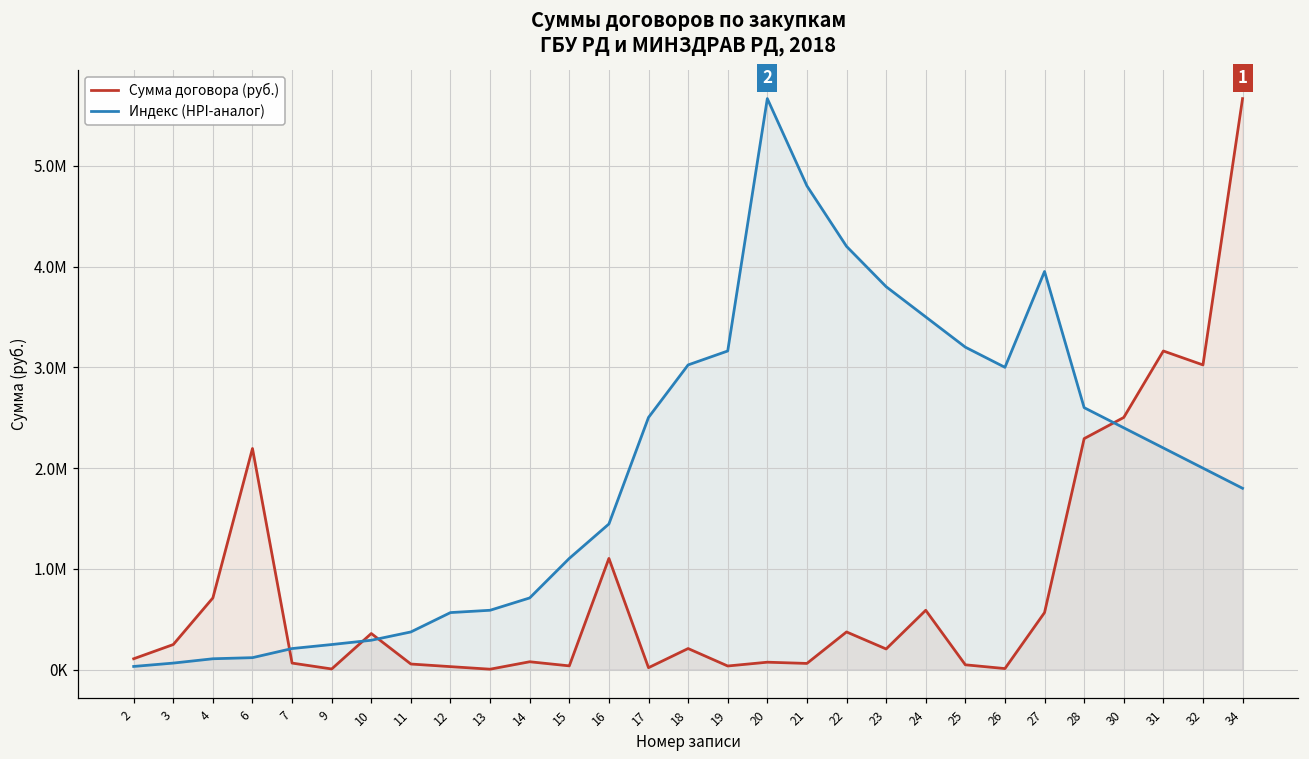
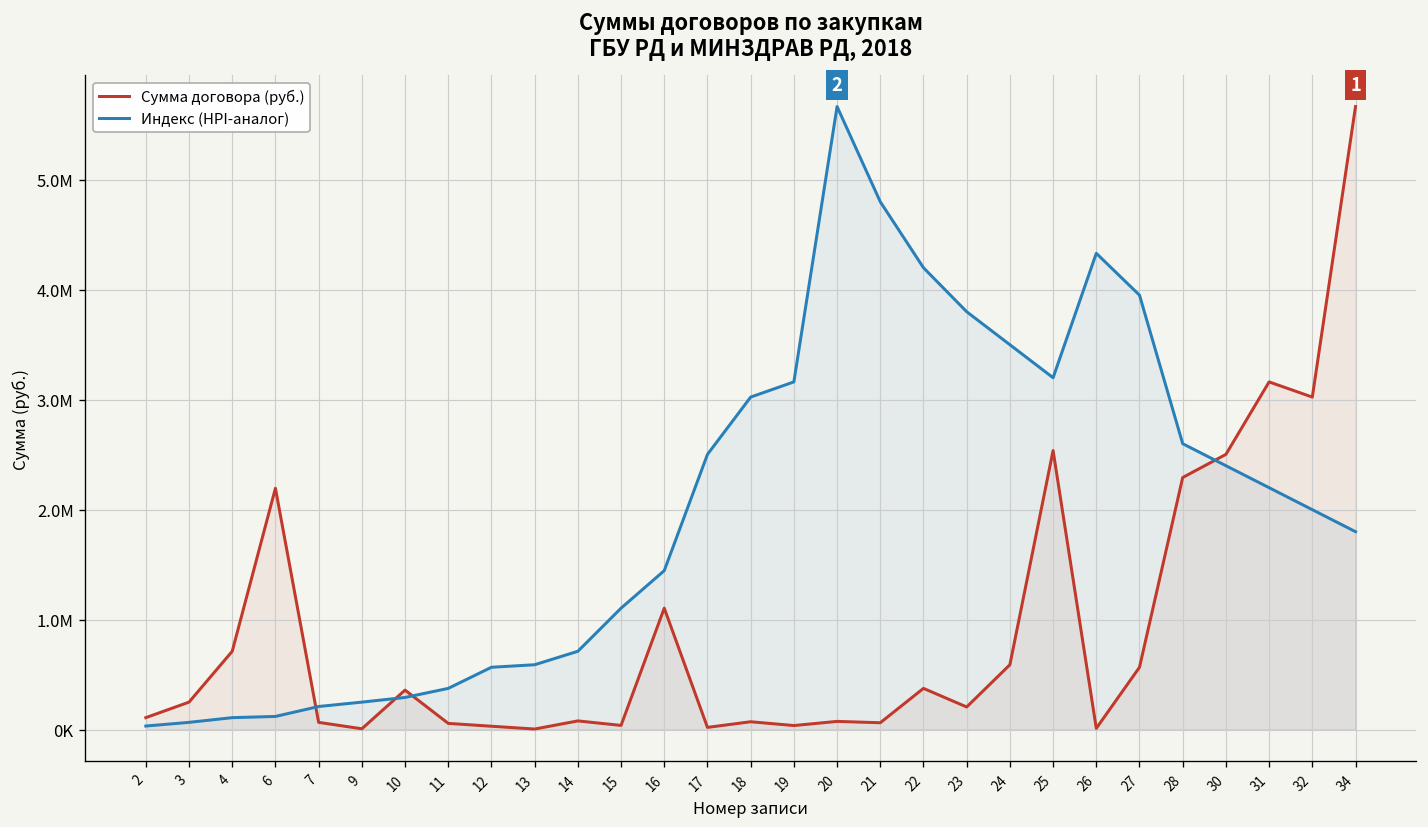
  {
    "Сумма договора (руб.)": {
      "2": 100000,
      "3": 300000,
      "4": 700000,
      "6": 2200000,
      "7": 100000,
      "9": 0,
      "10": 400000,
      "11": 100000,
      "12": 0,
      "13": 0,
      "14": 100000,
      "15": 0,
      "16": 1100000,
      "17": 0,
-     "18": 200000,
+     "18": 100000,
      "19": 0,
      "20": 100000,
      "21": 100000,
      "22": 400000,
      "23": 200000,
      "24": 600000,
-     "25": 0,
+     "25": 2500000,
      "26": 0,
      "27": 600000,
      "28": 2300000,
      "30": 2500000,
      "31": 3200000,
      "32": 3000000
    },
    "Индекс (HPI-аналог)": {
      "2": 0,
      "3": 100000,
      "4": 100000,
      "6": 100000,
      "7": 200000,
      "9": 300000,
      "10": 300000,
      "11": 400000,
      "12": 600000,
      "13": 600000,
      "14": 700000,
      "15": 1100000,
      "16": 1400000,
      "17": 2500000,
      "18": 3000000,
      "19": 3200000,
      "21": 4800000,
      "22": 4200000,
      "23": 3800000,
      "24": 3500000,
      "25": 3200000,
-     "26": 3000000,
+     "26": 4300000,
      "27": 4000000,
      "28": 2600000,
      "30": 2400000,
      "31": 2200000,
      "32": 2000000,
      "34": 1800000
    }
  }
